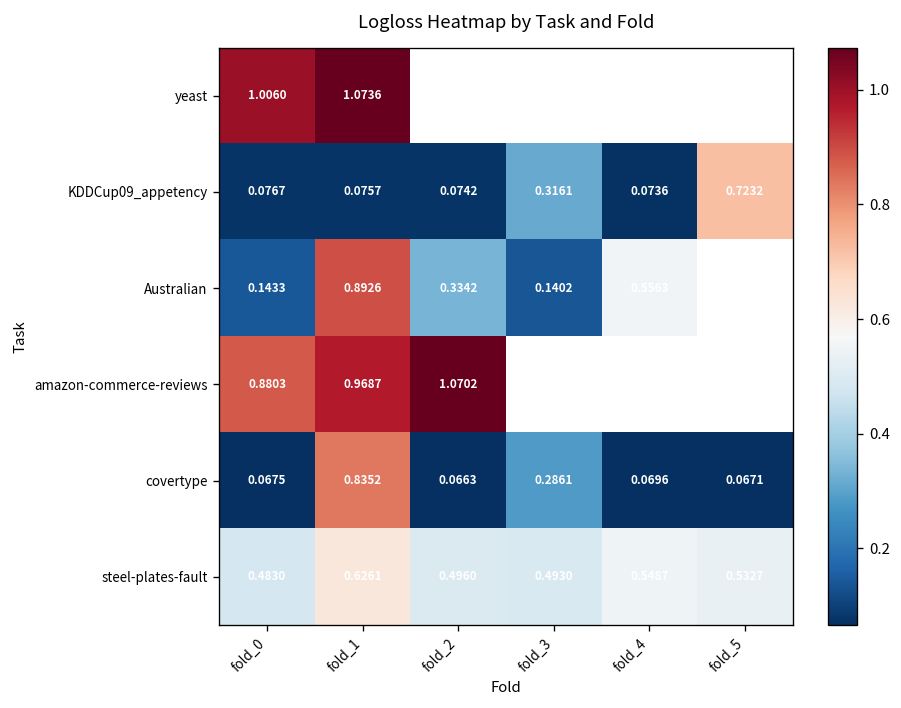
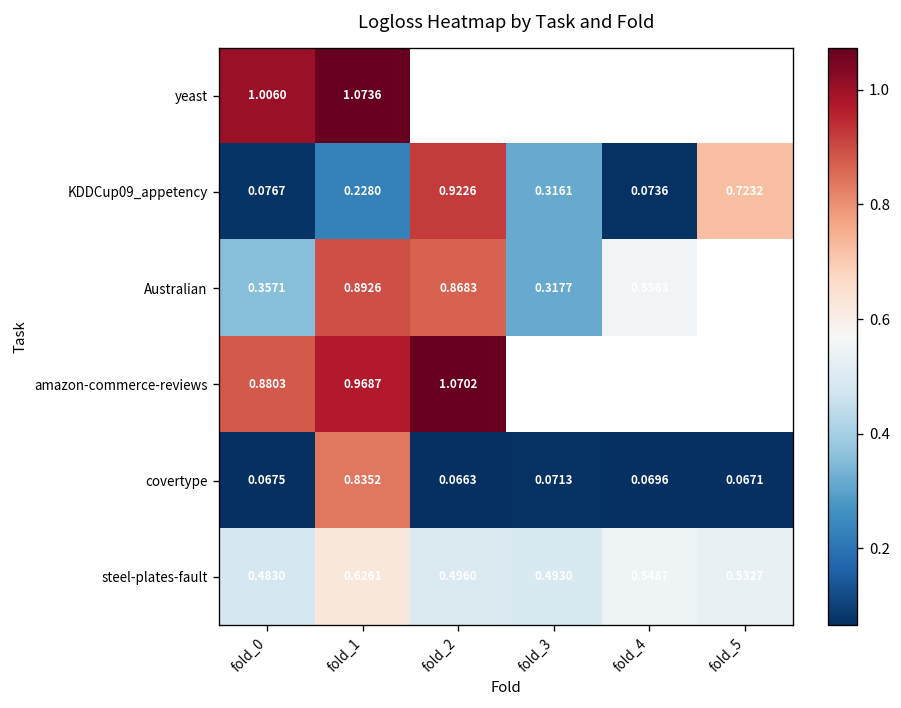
  {
    "yeast": {
      "fold_0": 1.0060,
      "fold_1": 1.0736
    },
    "KDDCup09_appetency": {
      "fold_0": 0.0767,
-     "fold_1": 0.0757,
-     "fold_2": 0.0742,
+     "fold_1": 0.2280,
+     "fold_2": 0.9226,
      "fold_3": 0.3161,
      "fold_4": 0.0736,
      "fold_5": 0.7232
    },
    "Australian": {
-     "fold_0": 0.1433,
+     "fold_0": 0.3571,
      "fold_1": 0.8926,
-     "fold_2": 0.3342,
-     "fold_3": 0.1402
+     "fold_2": 0.8683,
+     "fold_3": 0.3177
    },
    "amazon-commerce-reviews": {
      "fold_0": 0.8803,
      "fold_1": 0.9687,
      "fold_2": 1.0702
    },
    "covertype": {
      "fold_0": 0.0675,
      "fold_1": 0.8352,
      "fold_2": 0.0663,
-     "fold_3": 0.2861,
+     "fold_3": 0.0713,
      "fold_4": 0.0696,
      "fold_5": 0.0671
    }
  }
